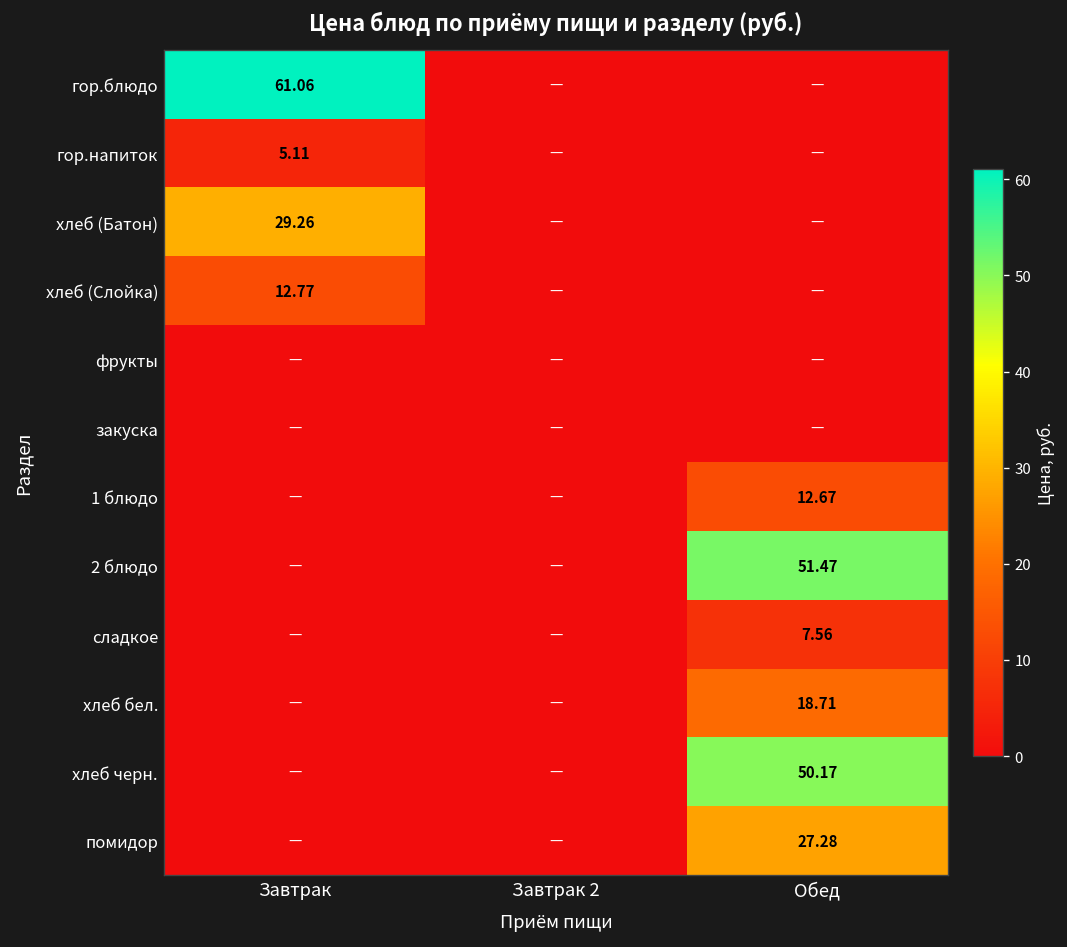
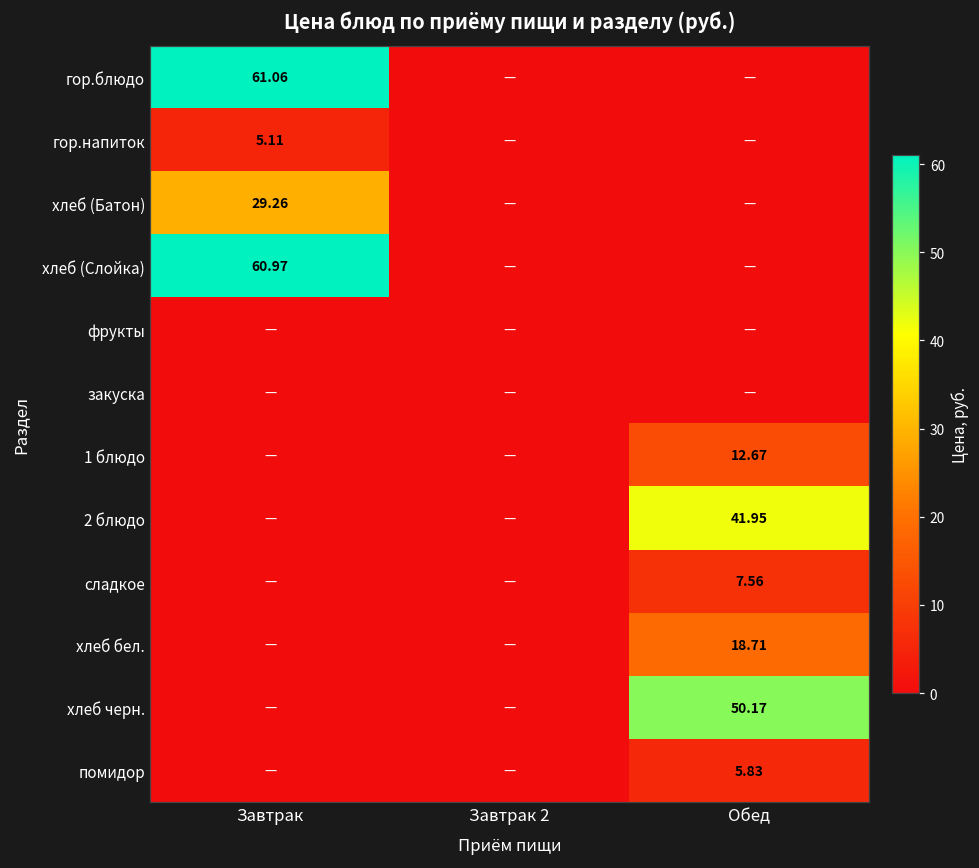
  {
    "гор.блюдо": {
      "Завтрак": 61.06
    },
    "гор.напиток": {
      "Завтрак": 5.11
    },
    "хлеб (Батон)": {
      "Завтрак": 29.26
    },
    "хлеб (Слойка)": {
-     "Завтрак": 12.77
+     "Завтрак": 60.97
    },
    "1 блюдо": {
      "Обед": 12.67
    },
    "2 блюдо": {
-     "Обед": 51.47
+     "Обед": 41.95
    },
    "сладкое": {
      "Обед": 7.56
    },
    "хлеб бел.": {
      "Обед": 18.71
    },
    "хлеб черн.": {
      "Обед": 50.17
    },
    "помидор": {
-     "Обед": 27.28
+     "Обед": 5.83
    }
  }
